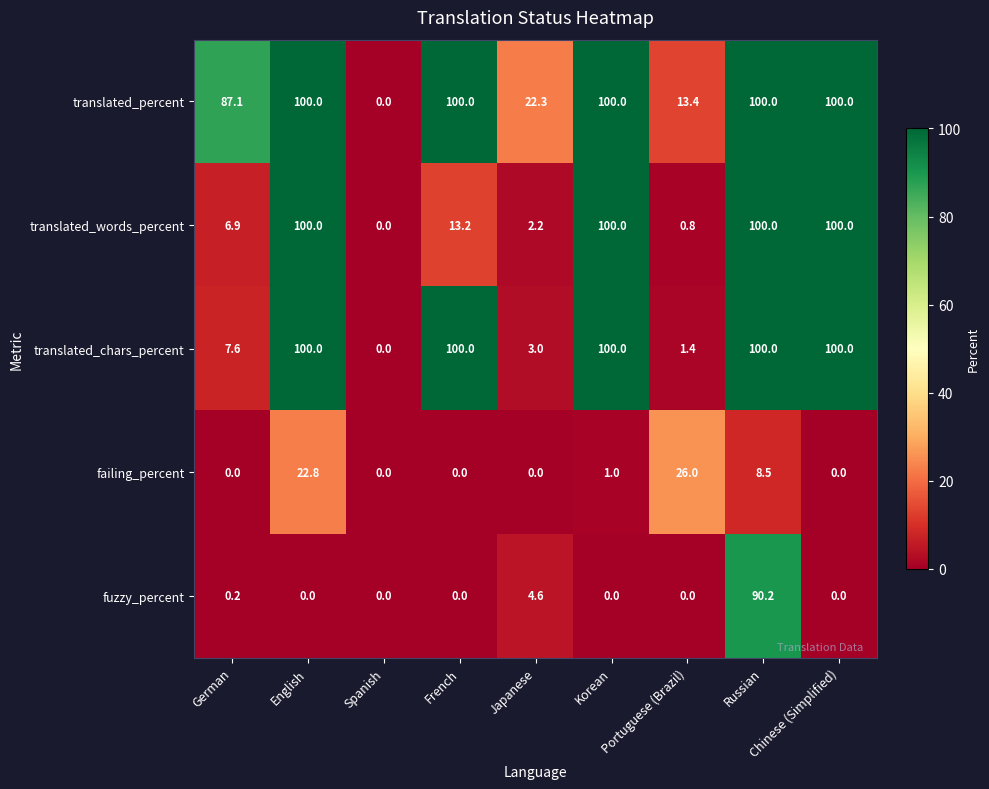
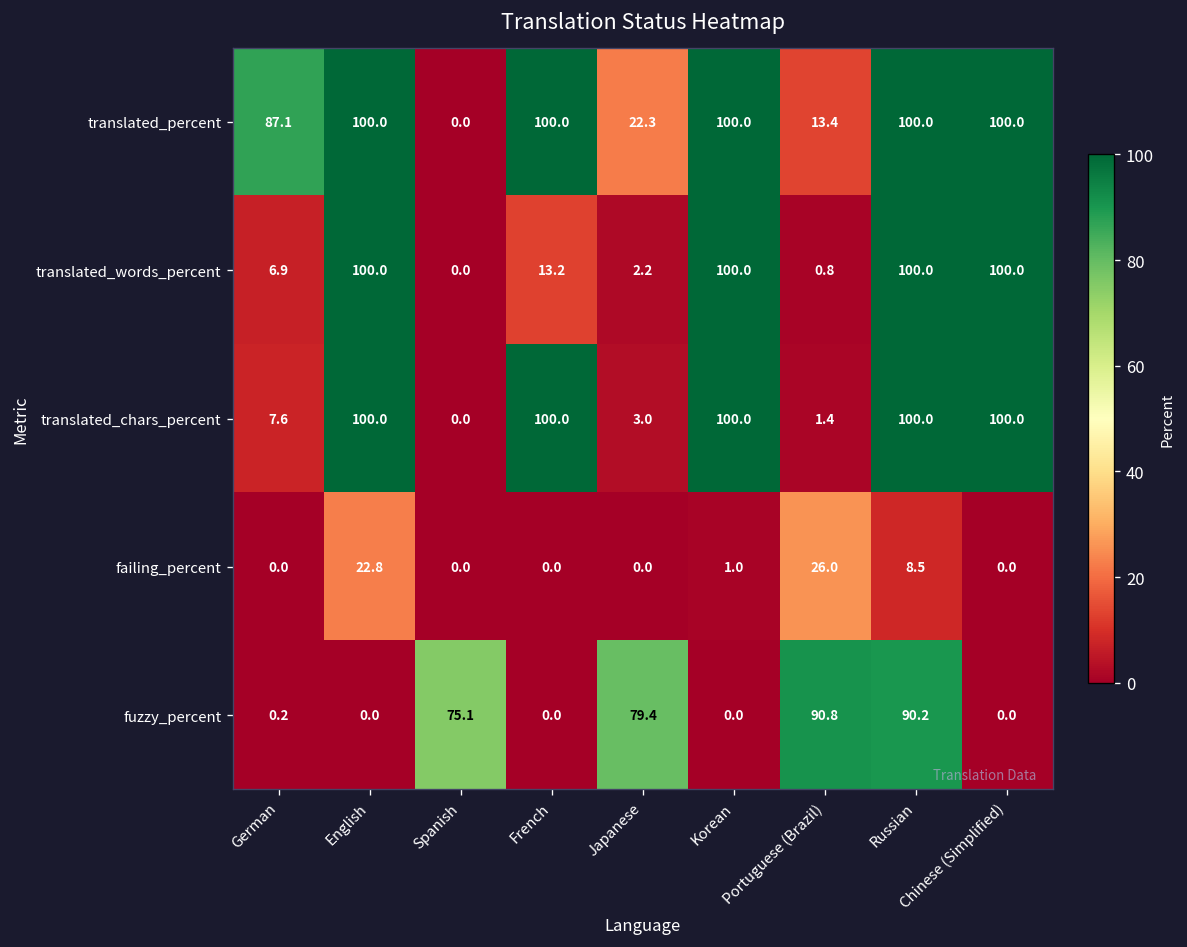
  {
    "translated_percent": {
      "German": 87.1,
      "English": 100.0,
      "Spanish": 0.0,
      "French": 100.0,
      "Japanese": 22.3,
      "Korean": 100.0,
      "Portuguese (Brazil)": 13.4,
      "Russian": 100.0,
      "Chinese (Simplified)": 100.0
    },
    "translated_words_percent": {
      "German": 6.9,
      "English": 100.0,
      "Spanish": 0.0,
      "French": 13.2,
      "Japanese": 2.2,
      "Korean": 100.0,
      "Portuguese (Brazil)": 0.8,
      "Russian": 100.0,
      "Chinese (Simplified)": 100.0
    },
    "translated_chars_percent": {
      "German": 7.6,
      "English": 100.0,
      "Spanish": 0.0,
      "French": 100.0,
      "Japanese": 3.0,
      "Korean": 100.0,
      "Portuguese (Brazil)": 1.4,
      "Russian": 100.0,
      "Chinese (Simplified)": 100.0
    },
    "failing_percent": {
      "German": 0.0,
      "English": 22.8,
      "Spanish": 0.0,
      "French": 0.0,
      "Japanese": 0.0,
      "Korean": 1.0,
      "Portuguese (Brazil)": 26.0,
      "Russian": 8.5,
      "Chinese (Simplified)": 0.0
    },
    "fuzzy_percent": {
      "German": 0.2,
      "English": 0.0,
-     "Spanish": 0.0,
+     "Spanish": 75.1,
      "French": 0.0,
-     "Japanese": 4.6,
+     "Japanese": 79.4,
      "Korean": 0.0,
-     "Portuguese (Brazil)": 0.0,
+     "Portuguese (Brazil)": 90.8,
      "Russian": 90.2
    }
  }
